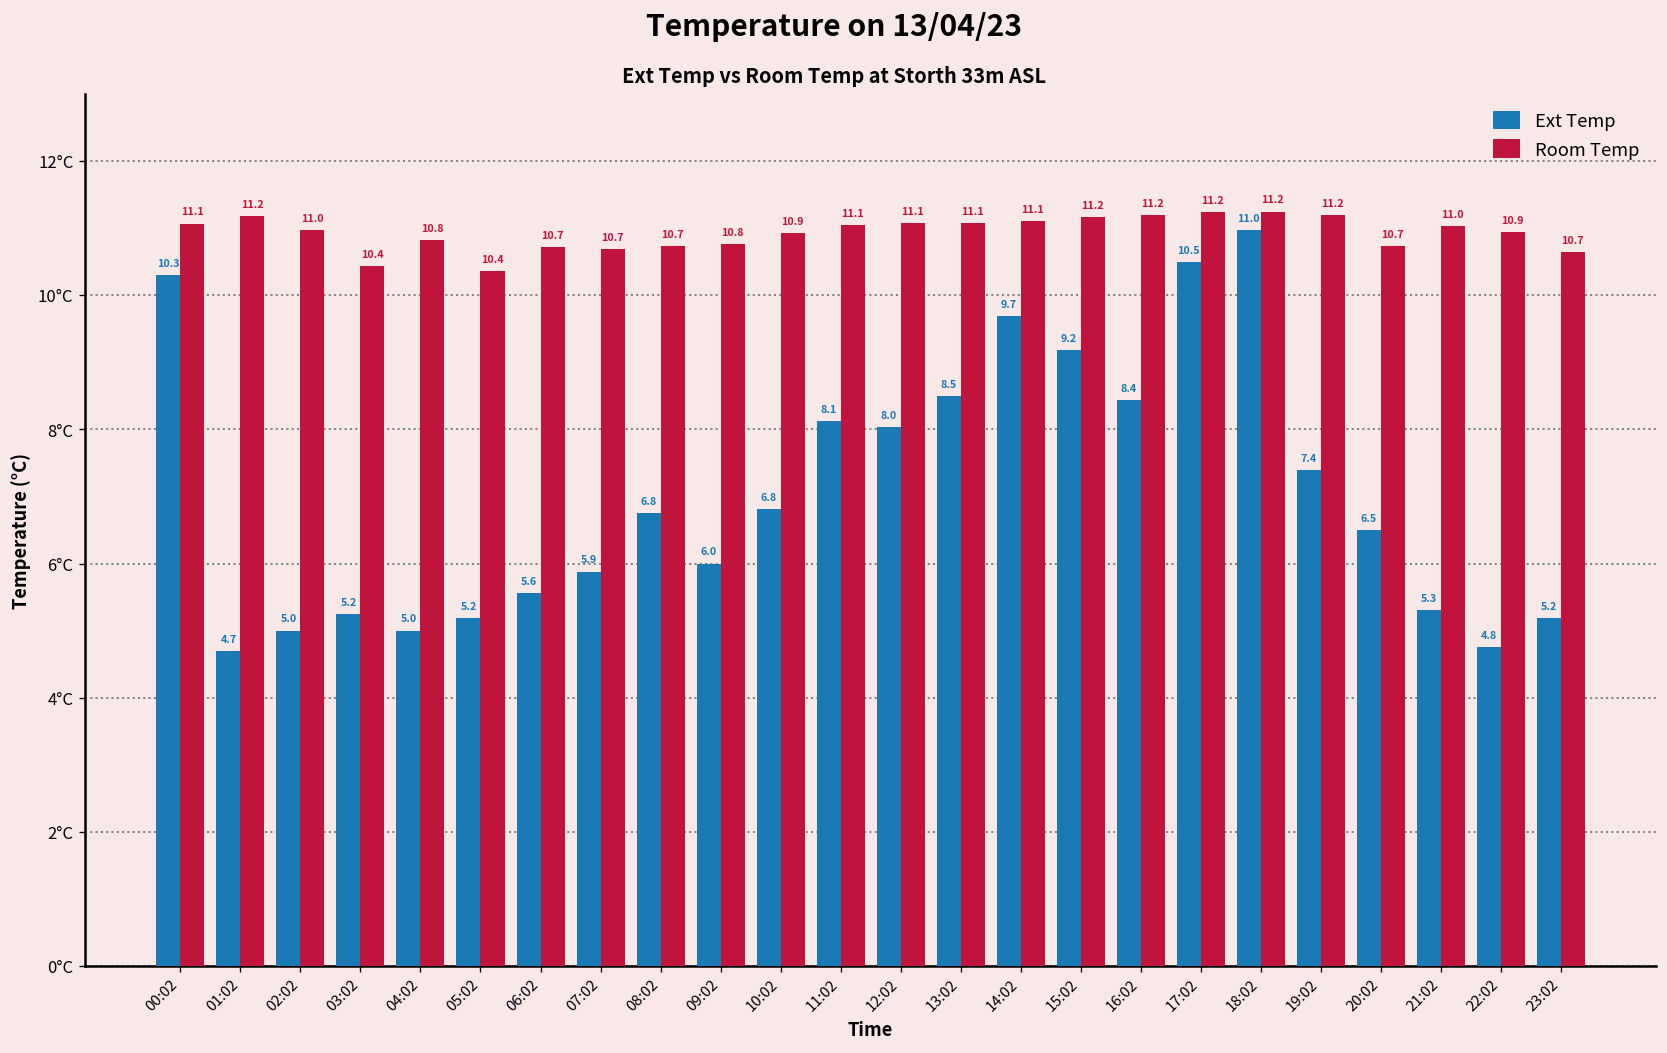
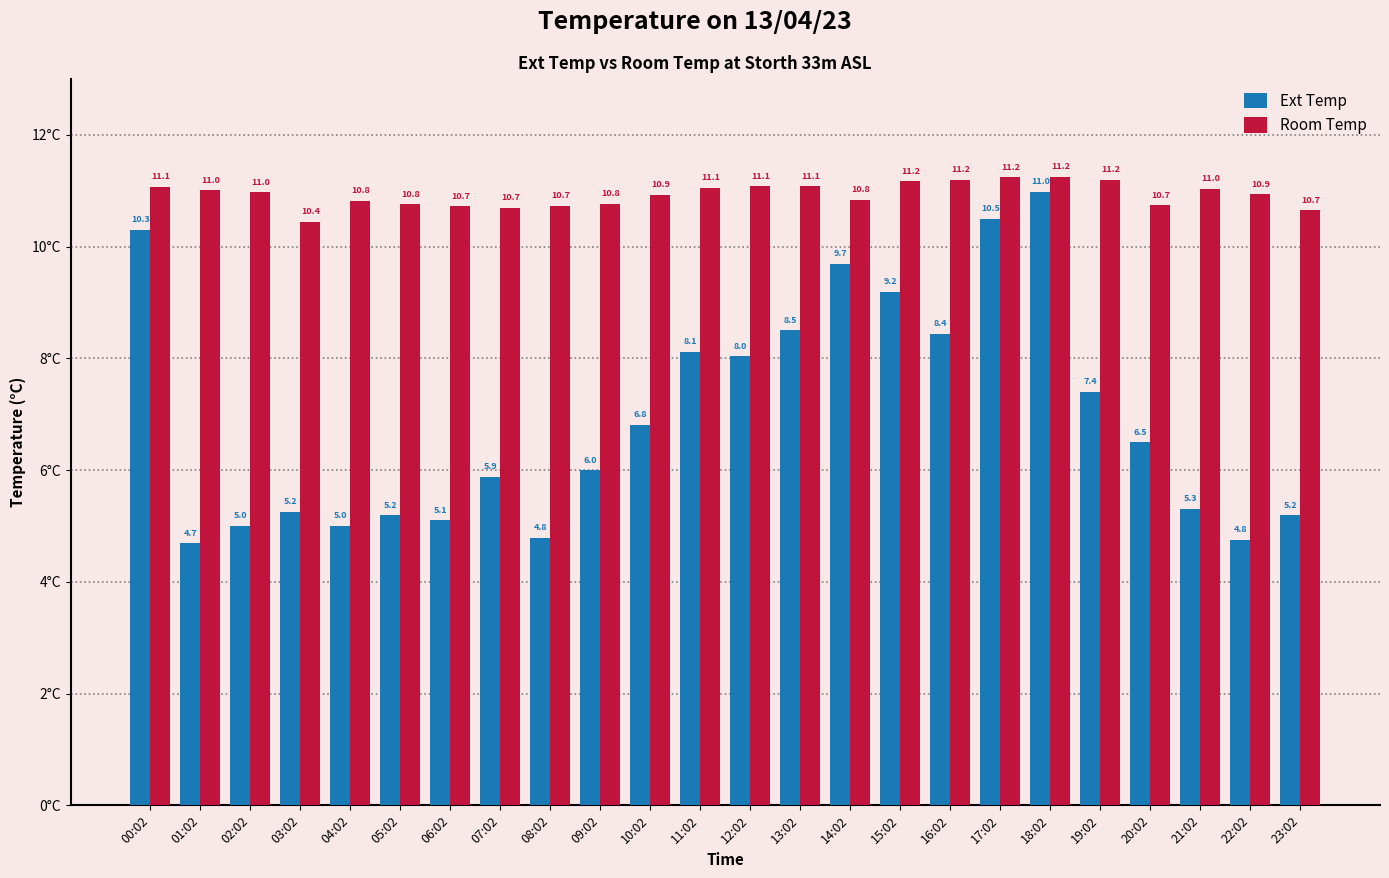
  {
    "Ext Temp": {
      "00:02": 10.3,
      "01:02": 4.7,
      "02:02": 5.0,
      "03:02": 5.2,
      "04:02": 5.0,
      "05:02": 5.2,
-     "06:02": 5.6,
+     "06:02": 5.1,
      "07:02": 5.9,
-     "08:02": 6.8,
+     "08:02": 4.8,
      "09:02": 6.0,
      "10:02": 6.8,
      "11:02": 8.1,
      "12:02": 8.0,
      "13:02": 8.5,
      "14:02": 9.7,
      "15:02": 9.2,
      "16:02": 8.4,
      "17:02": 10.5,
      "18:02": 11.0,
      "19:02": 7.4,
      "20:02": 6.5,
      "21:02": 5.3,
      "22:02": 4.8,
      "23:02": 5.2
    },
    "Room Temp": {
      "00:02": 11.1,
-     "01:02": 11.2,
+     "01:02": 11.0,
      "02:02": 11.0,
      "03:02": 10.4,
      "04:02": 10.8,
-     "05:02": 10.4,
+     "05:02": 10.8,
      "06:02": 10.7,
      "07:02": 10.7,
      "08:02": 10.7,
      "09:02": 10.8,
      "10:02": 10.9,
      "11:02": 11.1,
      "12:02": 11.1,
      "13:02": 11.1,
-     "14:02": 11.1,
+     "14:02": 10.8,
      "15:02": 11.2,
      "16:02": 11.2,
      "17:02": 11.2,
      "18:02": 11.2,
      "19:02": 11.2,
      "20:02": 10.7,
      "21:02": 11.0,
      "22:02": 10.9,
      "23:02": 10.7
    }
  }
